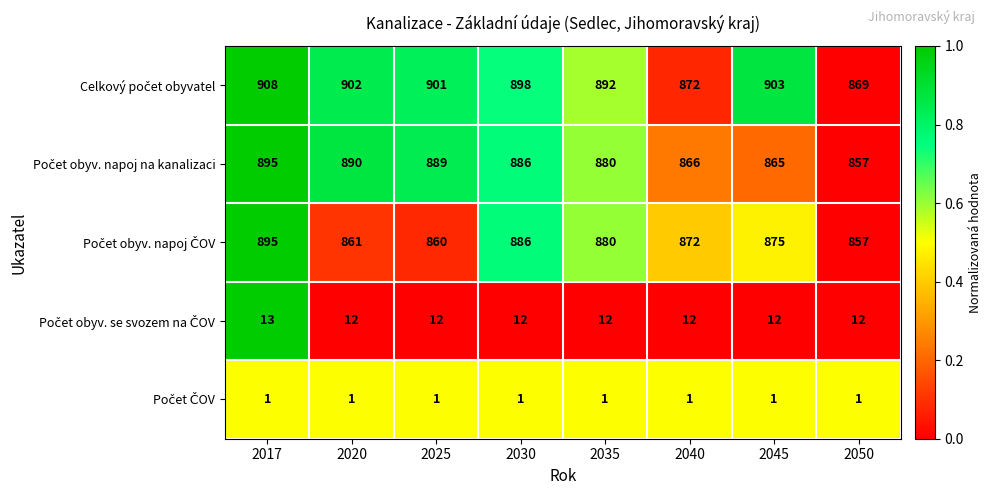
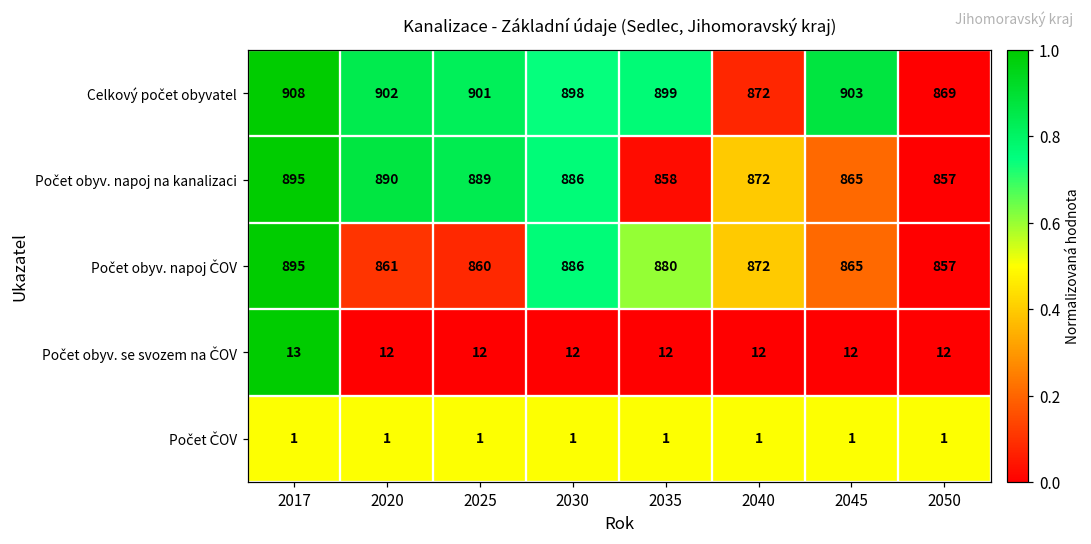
  {
    "Celkový počet obyvatel": {
      "2017": 908,
      "2020": 902,
      "2025": 901,
      "2030": 898,
-     "2035": 892,
+     "2035": 899,
      "2040": 872,
      "2045": 903,
      "2050": 869
    },
    "Počet obyv. napoj na kanalizaci": {
      "2017": 895,
      "2020": 890,
      "2025": 889,
      "2030": 886,
-     "2035": 880,
-     "2040": 866,
+     "2035": 858,
+     "2040": 872,
      "2045": 865,
      "2050": 857
    },
    "Počet obyv. napoj ČOV": {
      "2017": 895,
      "2020": 861,
      "2025": 860,
      "2030": 886,
      "2035": 880,
      "2040": 872,
-     "2045": 875,
+     "2045": 865,
      "2050": 857
    },
    "Počet obyv. se svozem na ČOV": {
      "2017": 13,
      "2020": 12,
      "2025": 12,
      "2030": 12,
      "2035": 12,
      "2040": 12,
      "2045": 12,
      "2050": 12
    },
    "Počet ČOV": {
      "2017": 1,
      "2020": 1,
      "2025": 1,
      "2030": 1,
      "2035": 1,
      "2040": 1,
      "2045": 1,
      "2050": 1
    }
  }
